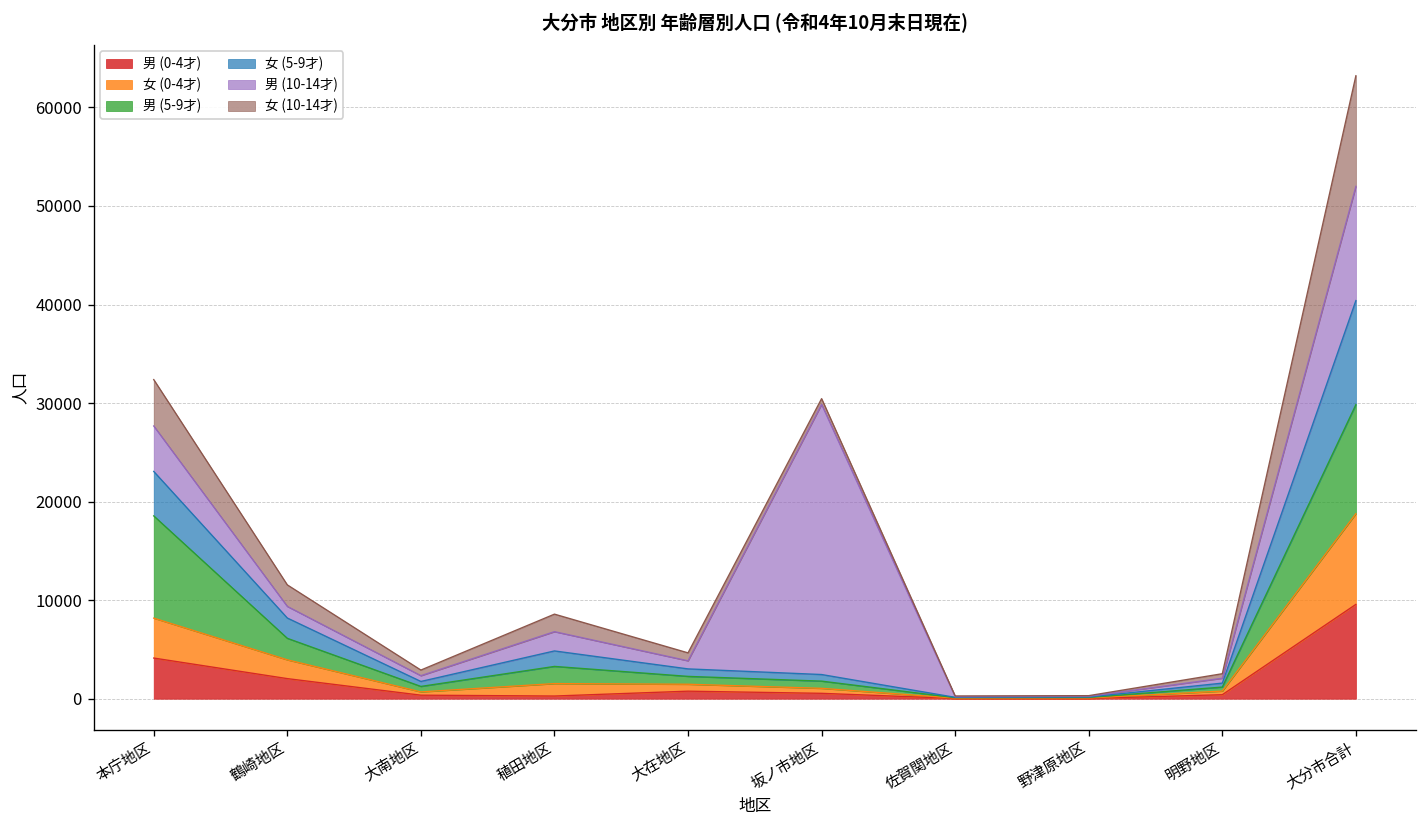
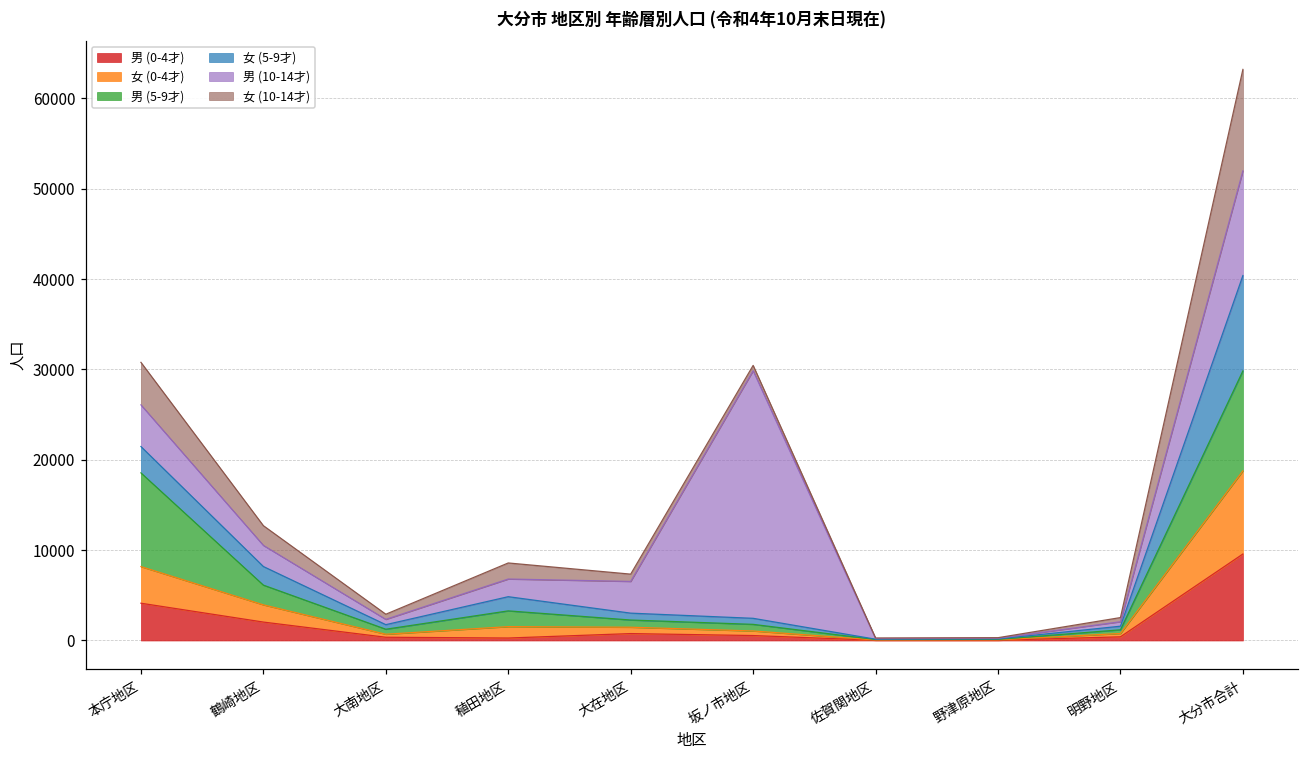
  {
    "男 (0-4才)": {
      "本庁地区": 4000,
      "鶴崎地区": 2000,
      "大南地区": 0,
      "稙田地区": 0,
      "大在地区": 1000,
      "坂ノ市地区": 1000,
      "明野地区": 0,
      "大分市合計": 10000
    },
    "女 (0-4才)": {
      "本庁地区": 4000,
      "鶴崎地区": 2000,
      "大南地区": 0,
      "稙田地区": 1000,
      "大在地区": 1000,
      "坂ノ市地区": 1000,
      "明野地区": 0,
      "大分市合計": 9000
    },
    "男 (5-9才)": {
      "本庁地区": 10000,
      "鶴崎地区": 2000,
      "大南地区": 1000,
      "稙田地区": 2000,
      "大在地区": 1000,
      "坂ノ市地区": 1000,
      "明野地区": 0,
      "大分市合計": 11000
    },
    "女 (5-9才)": {
-     "本庁地区": 5000,
+     "本庁地区": 3000,
      "鶴崎地区": 2000,
      "大南地区": 1000,
      "稙田地区": 2000,
      "大在地区": 1000,
      "坂ノ市地区": 1000,
      "明野地区": 0,
      "大分市合計": 11000
    },
    "男 (10-14才)": {
      "本庁地区": 5000,
-     "鶴崎地区": 1000,
+     "鶴崎地区": 2000,
      "大南地区": 1000,
      "稙田地区": 2000,
-     "大在地区": 1000,
+     "大在地区": 4000,
      "坂ノ市地区": 27000,
      "明野地区": 0,
      "大分市合計": 12000
    },
    "女 (10-14才)": {
      "本庁地区": 5000,
      "鶴崎地区": 2000,
      "大南地区": 1000,
      "稙田地区": 2000,
      "大在地区": 1000,
      "坂ノ市地区": 1000,
      "明野地区": 0,
      "大分市合計": 11000
    }
  }
